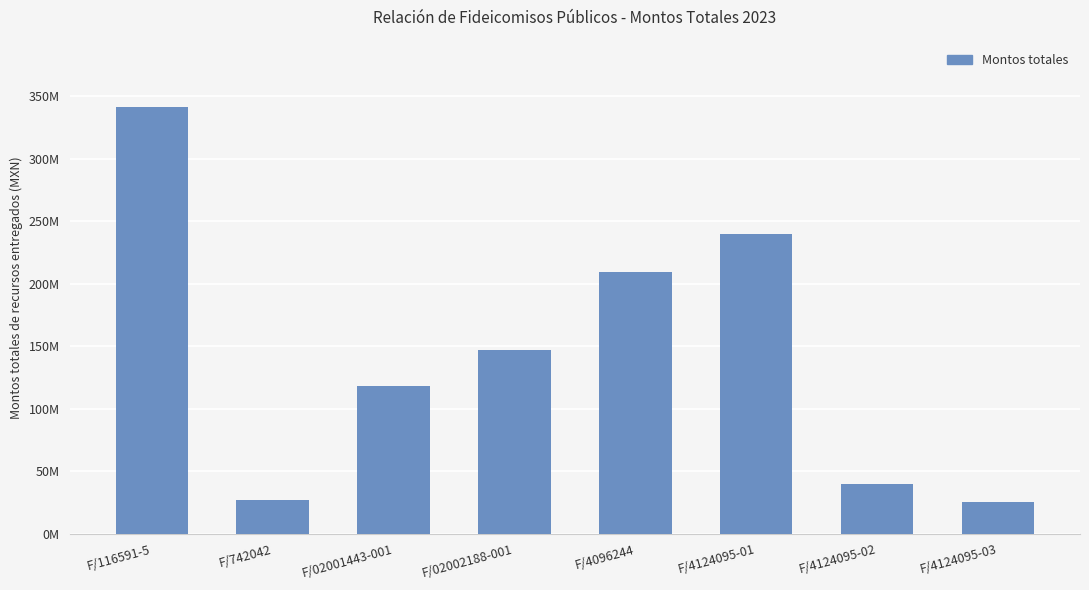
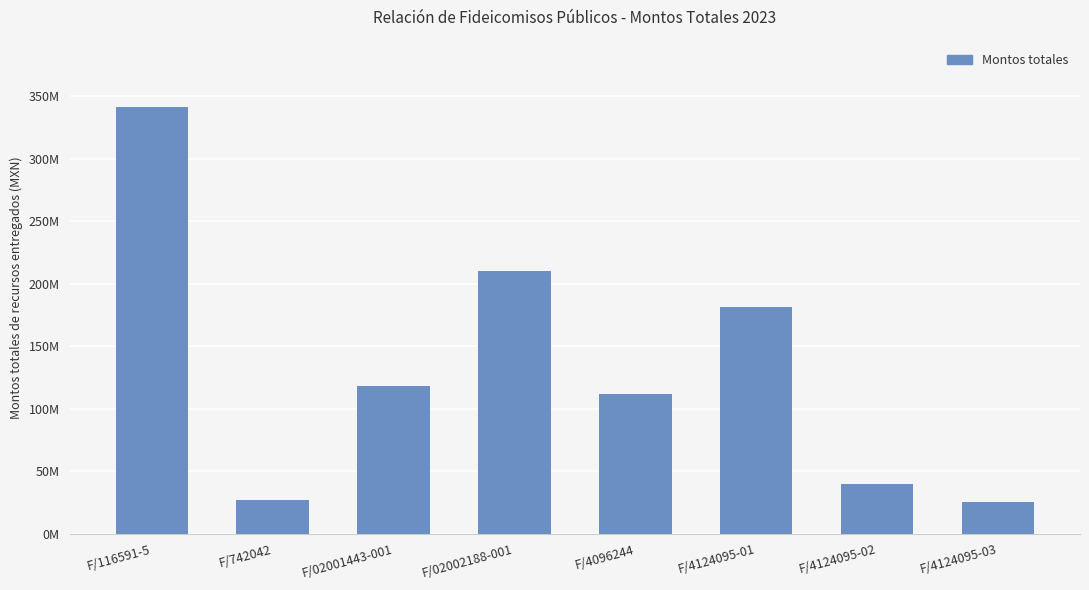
  {
    "F/116591-5": 342000000,
    "F/742042": 27000000,
    "F/02001443-001": 118000000,
-   "F/02002188-001": 147000000,
-   "F/4096244": 210000000,
-   "F/4124095-01": 240000000,
+   "F/02002188-001": 210000000,
+   "F/4096244": 112000000,
+   "F/4124095-01": 182000000,
    "F/4124095-02": 39000000,
    "F/4124095-03": 25000000
  }
